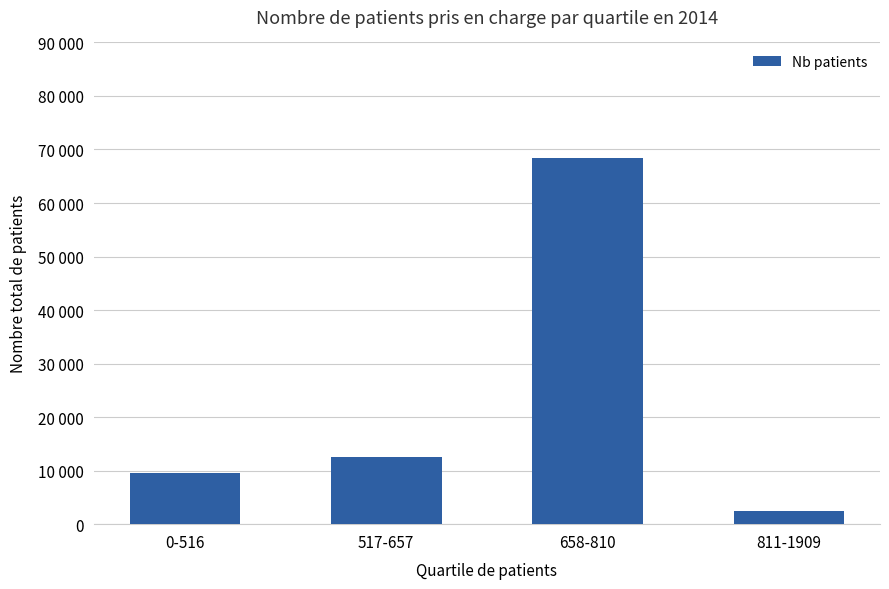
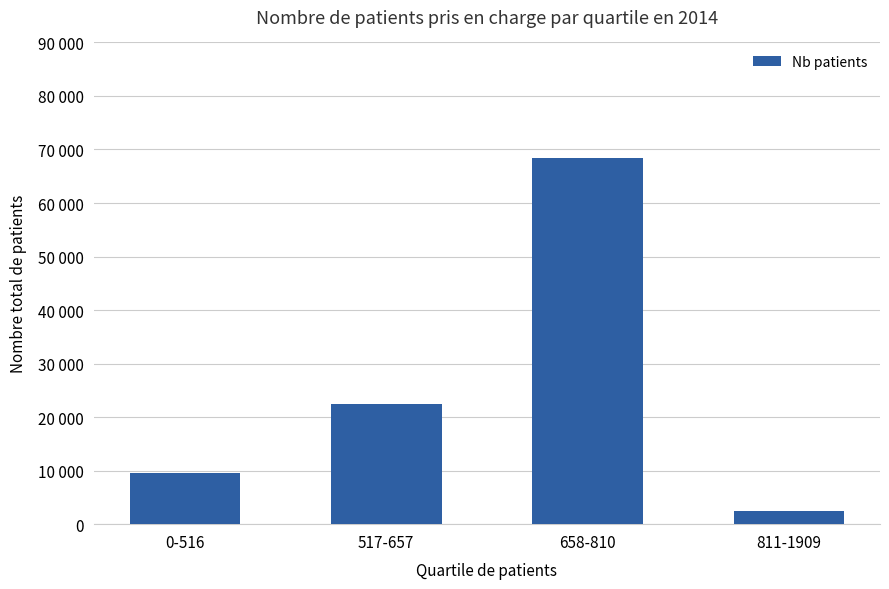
  {
    "0-516": 10000,
-   "517-657": 13000,
+   "517-657": 22000,
    "658-810": 68000,
    "811-1909": 2000
  }
